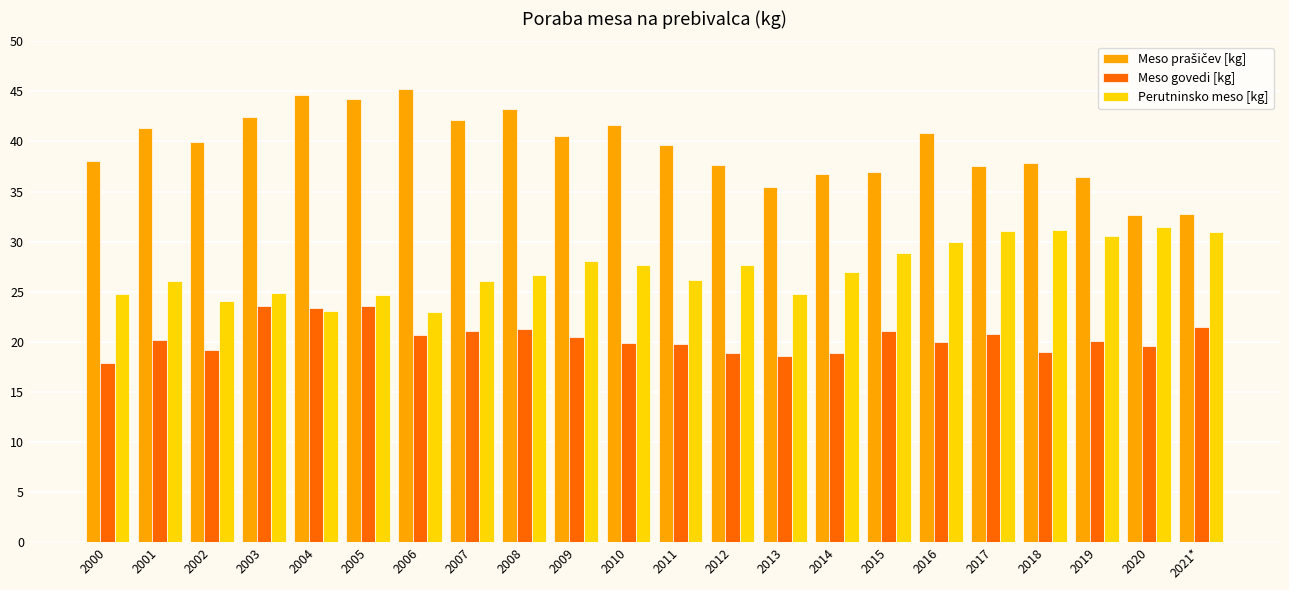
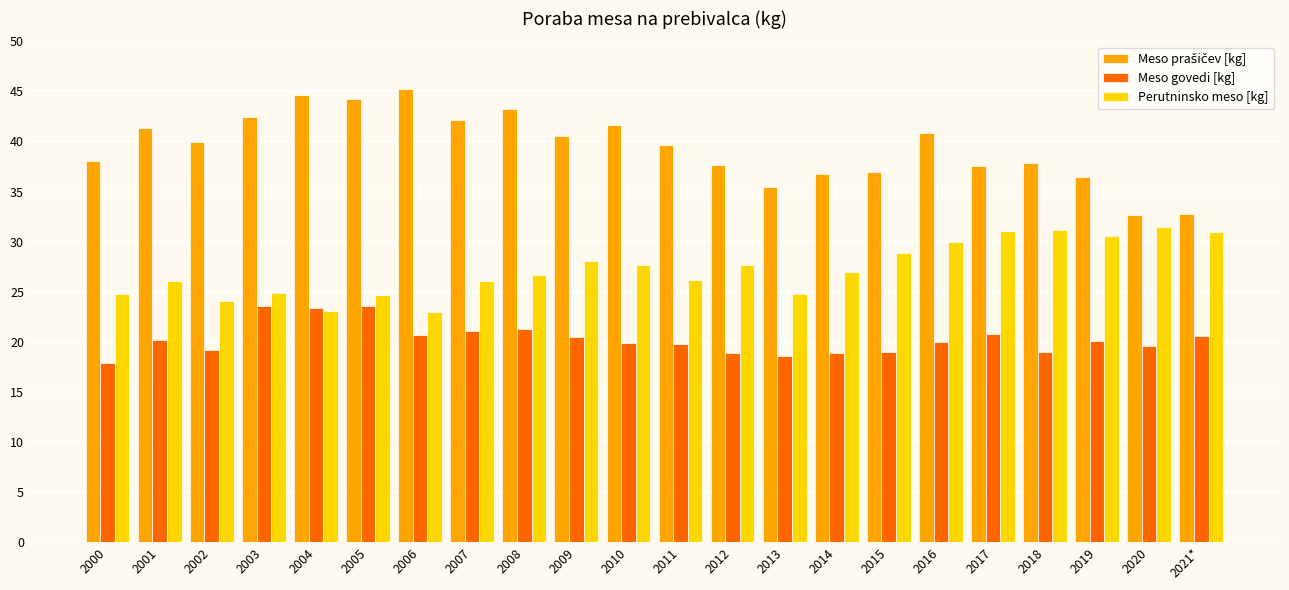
  {
    "Meso govedi [kg]": {
      "2000": 17.9,
      "2001": 20.2,
      "2002": 19.2,
      "2003": 23.6,
      "2004": 23.4,
      "2005": 23.6,
      "2006": 20.7,
      "2007": 21.1,
      "2008": 21.3,
      "2009": 20.5,
      "2010": 19.9,
      "2011": 19.8,
      "2012": 18.9,
      "2013": 18.6,
      "2014": 18.9,
-     "2015": 21.1,
+     "2015": 19.0,
      "2016": 20.0,
      "2017": 20.8,
      "2018": 19.0,
      "2019": 20.1,
      "2020": 19.6,
-     "2021*": 21.5
+     "2021*": 20.6
    }
  }
